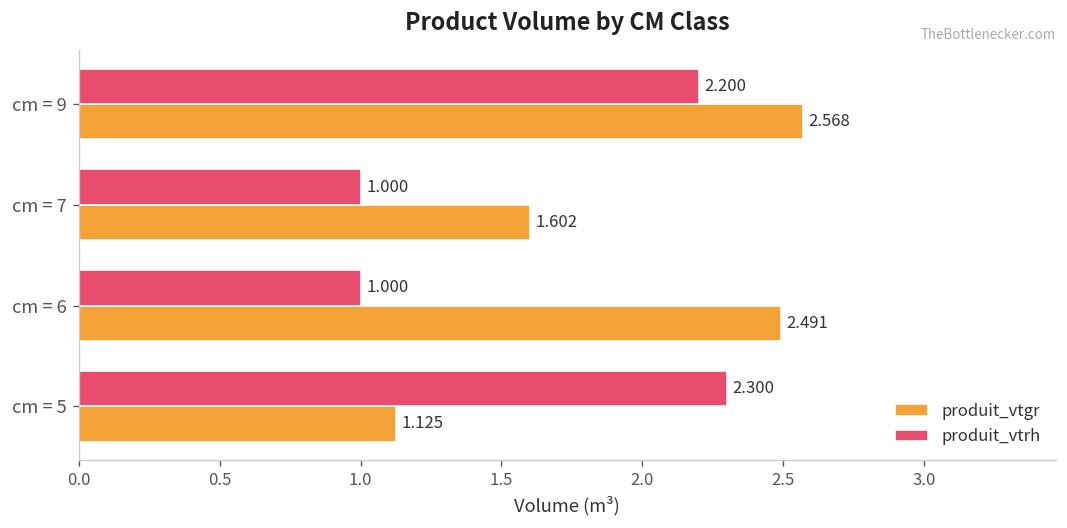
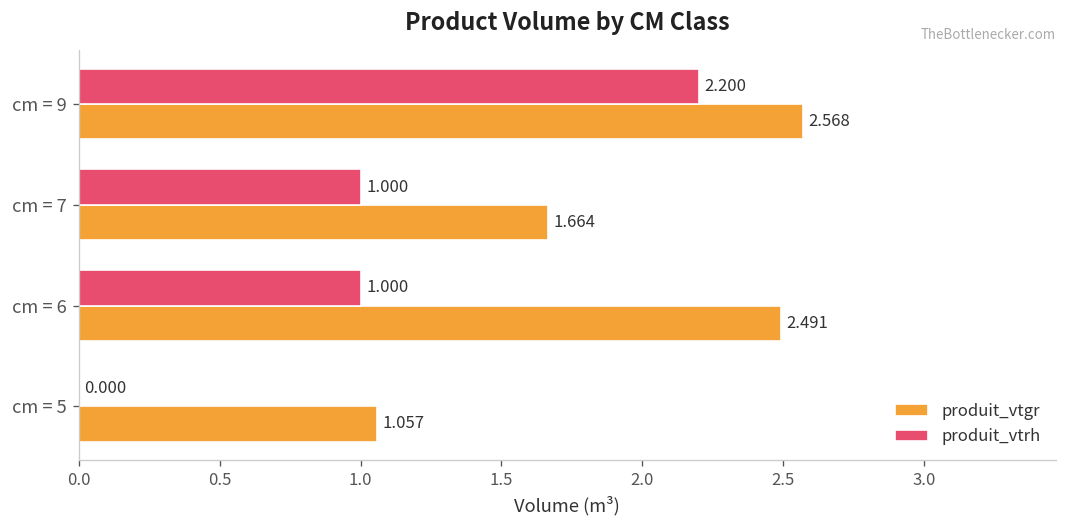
  {
    "produit_vtgr": {
      "cm = 9": 2.568,
-     "cm = 7": 1.602,
+     "cm = 7": 1.664,
      "cm = 6": 2.491,
-     "cm = 5": 1.125
+     "cm = 5": 1.057
    },
    "produit_vtrh": {
      "cm = 9": 2.200,
      "cm = 7": 1.000,
      "cm = 6": 1.000,
-     "cm = 5": 2.300
+     "cm = 5": 0.000
    }
  }
